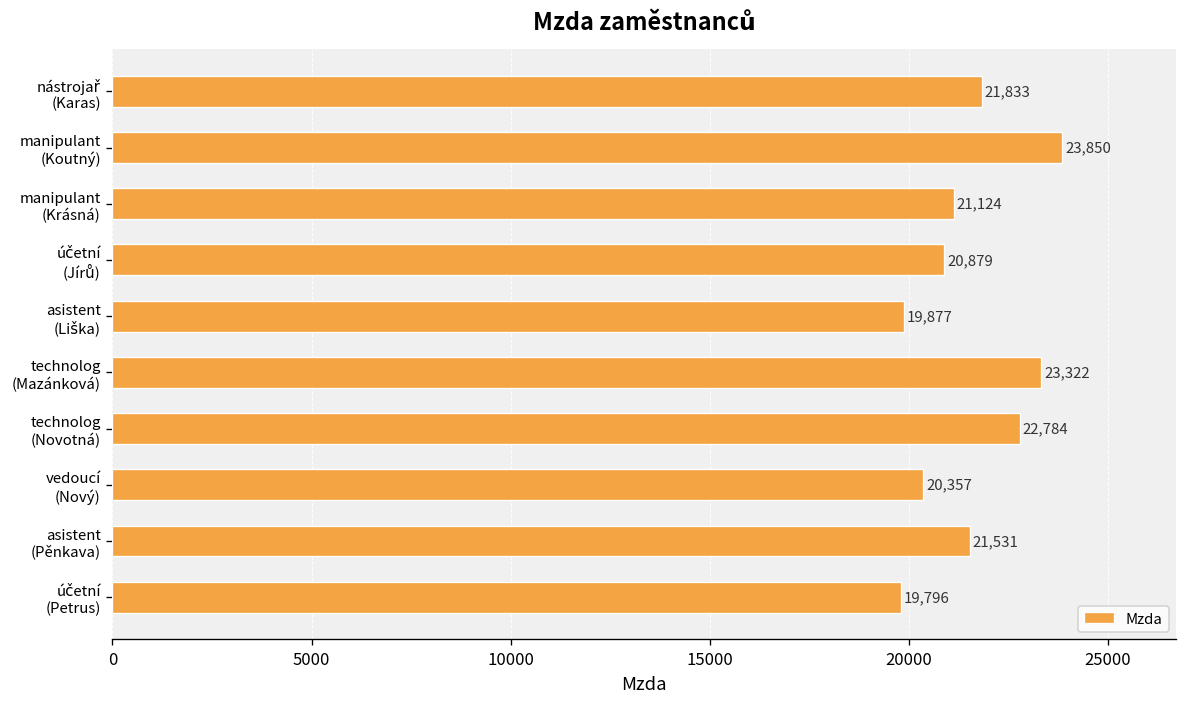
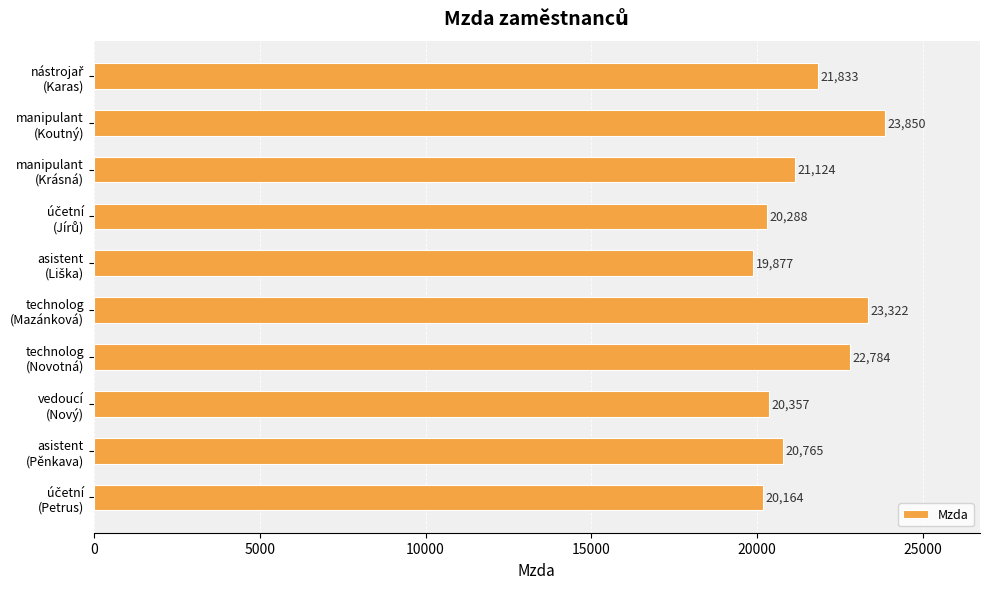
  {
    "nástrojař (Karas)": "21,833",
    "manipulant (Koutný)": "23,850",
    "manipulant (Krásná)": "21,124",
-   "účetní (Jírů)": "20,879",
+   "účetní (Jírů)": "20,288",
    "asistent (Liška)": "19,877",
    "technolog (Mazánková)": "23,322",
    "technolog (Novotná)": "22,784",
    "vedoucí (Nový)": "20,357",
-   "asistent (Pěnkava)": "21,531",
-   "účetní (Petrus)": "19,796"
+   "asistent (Pěnkava)": "20,765",
+   "účetní (Petrus)": "20,164"
  }
